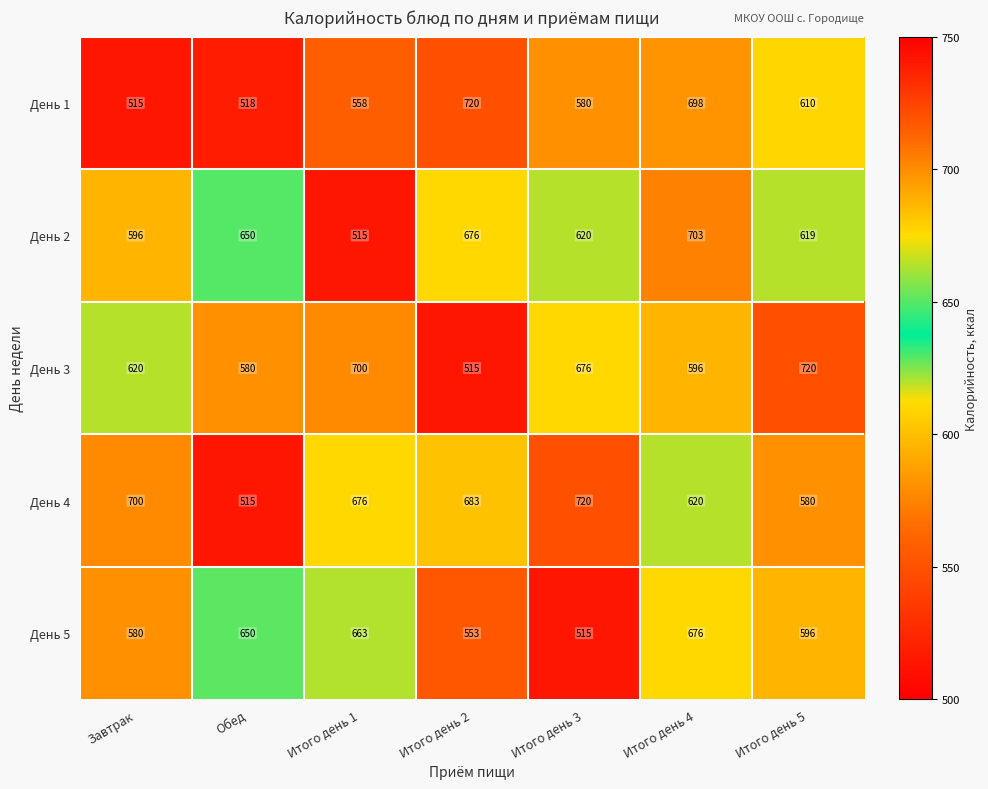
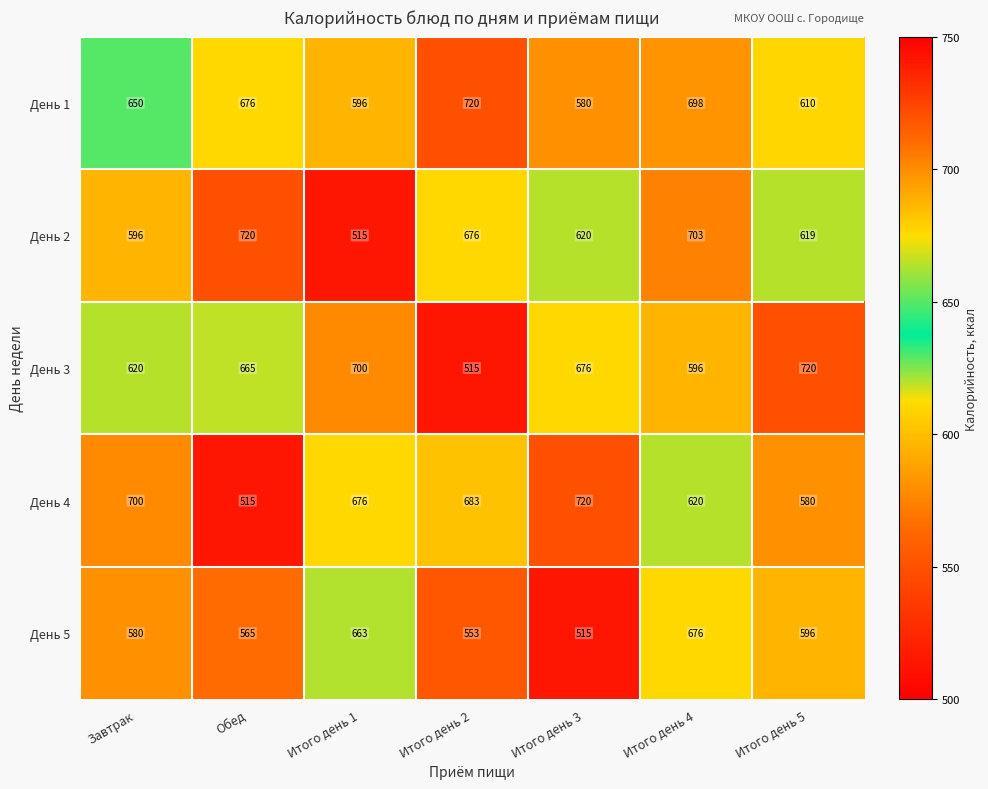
  {
    "День 1": {
-     "Завтрак": 515,
-     "Обед": 518,
-     "Итого день 1": 558
+     "Завтрак": 650,
+     "Обед": 676,
+     "Итого день 1": 596
    },
    "День 2": {
-     "Обед": 650
+     "Обед": 720
    },
    "День 3": {
-     "Обед": 580
+     "Обед": 665
    },
    "День 5": {
-     "Обед": 650
+     "Обед": 565
    }
  }
